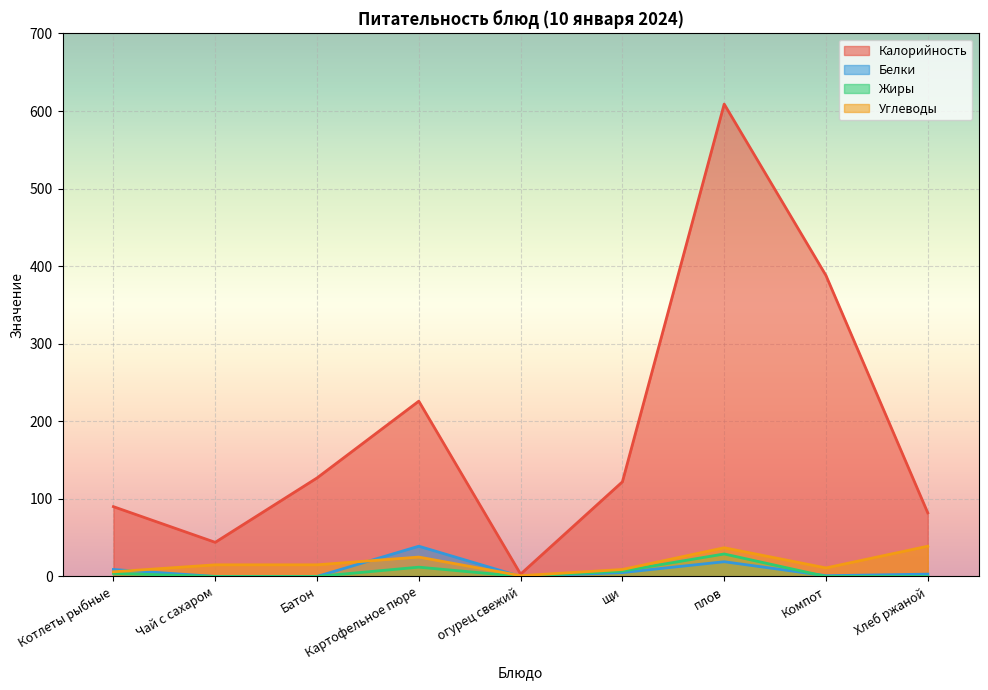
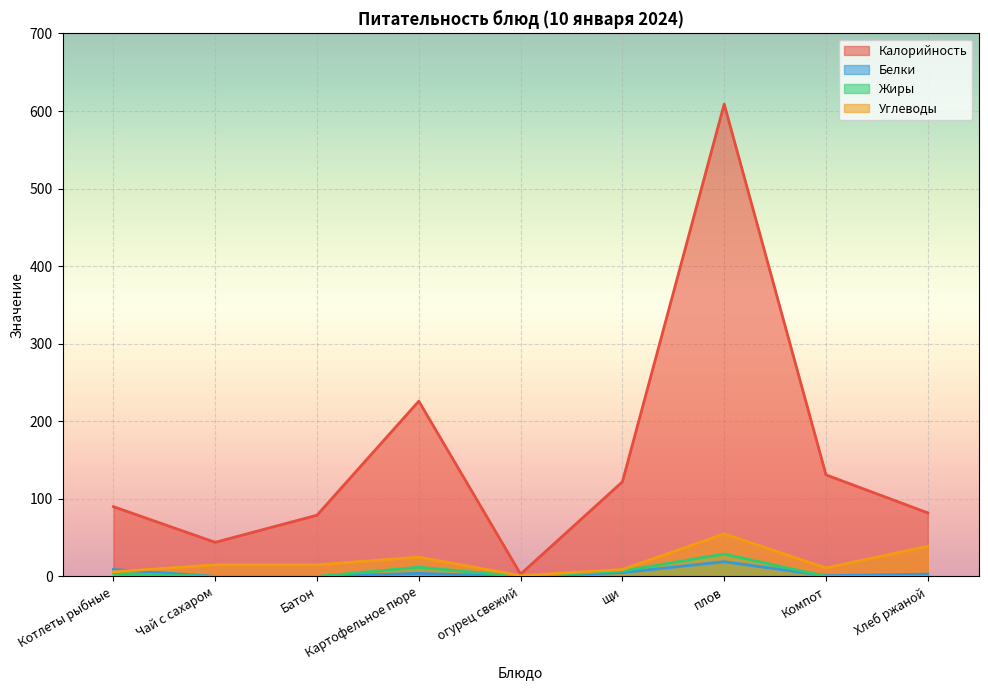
  {
    "Калорийность": {
      "Котлеты рыбные": 90,
      "Чай с сахаром": 40,
-     "Батон": 130,
+     "Батон": 80,
      "Картофельное пюре": 230,
      "щи": 120,
      "плов": 610,
-     "Компот": 390,
+     "Компот": 130,
      "Хлеб ржаной": 80
    },
    "Белки": {
-     "Картофельное пюре": 40,
+     "Картофельное пюре": 0,
      "плов": 20
    },
    "Жиры": {
      "Картофельное пюре": 10,
      "плов": 30
    },
    "Углеводы": {
      "Чай с сахаром": 20,
      "Батон": 20,
      "Картофельное пюре": 30,
-     "плов": 40,
+     "плов": 60,
      "Компот": 10,
      "Хлеб ржаной": 40
    }
  }
